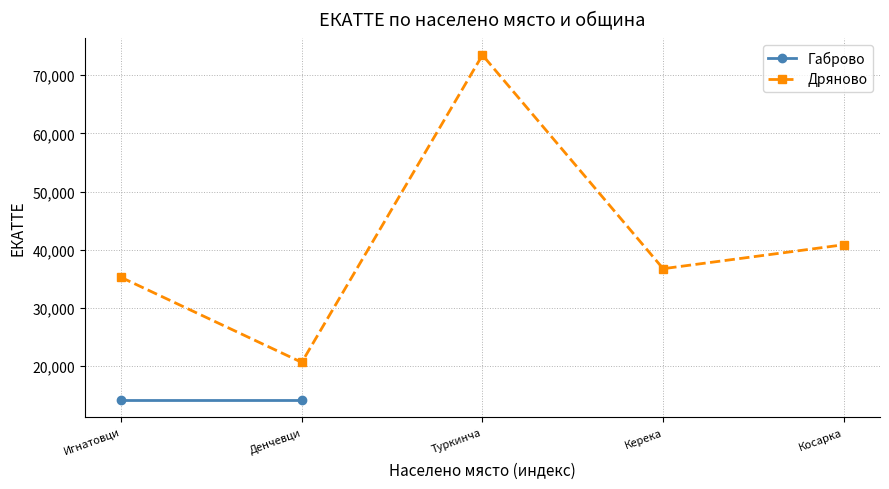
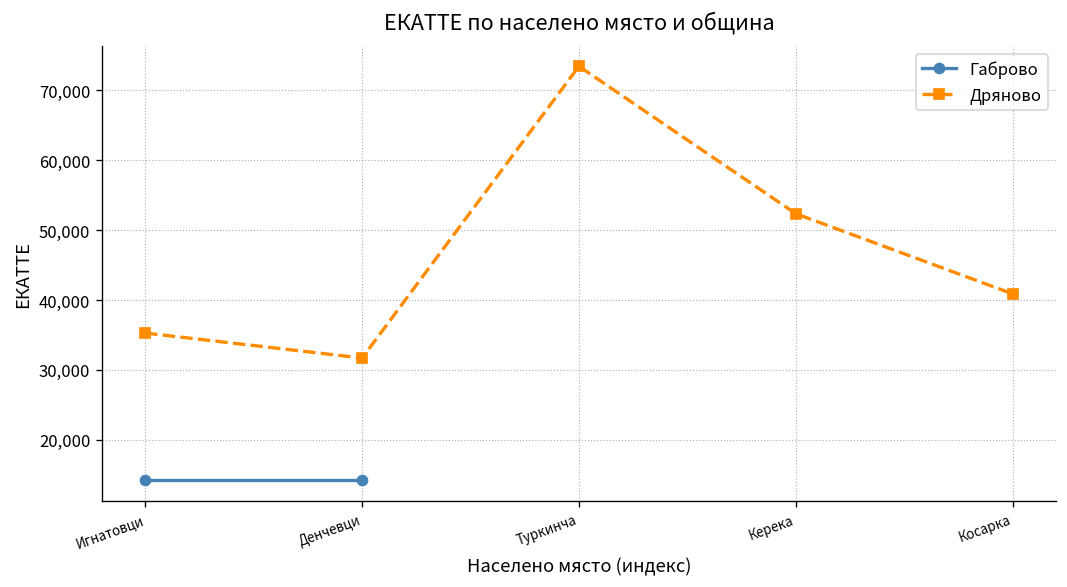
  {
    "Габрово": {
      "Игнатовци": "14,000",
      "Денчевци": "14,000"
    },
    "Дряново": {
      "Игнатовци": "35,000",
-     "Денчевци": "21,000",
+     "Денчевци": "32,000",
      "Туркинча": "73,000",
-     "Керека": "37,000",
+     "Керека": "52,000",
      "Косарка": "41,000"
    }
  }
